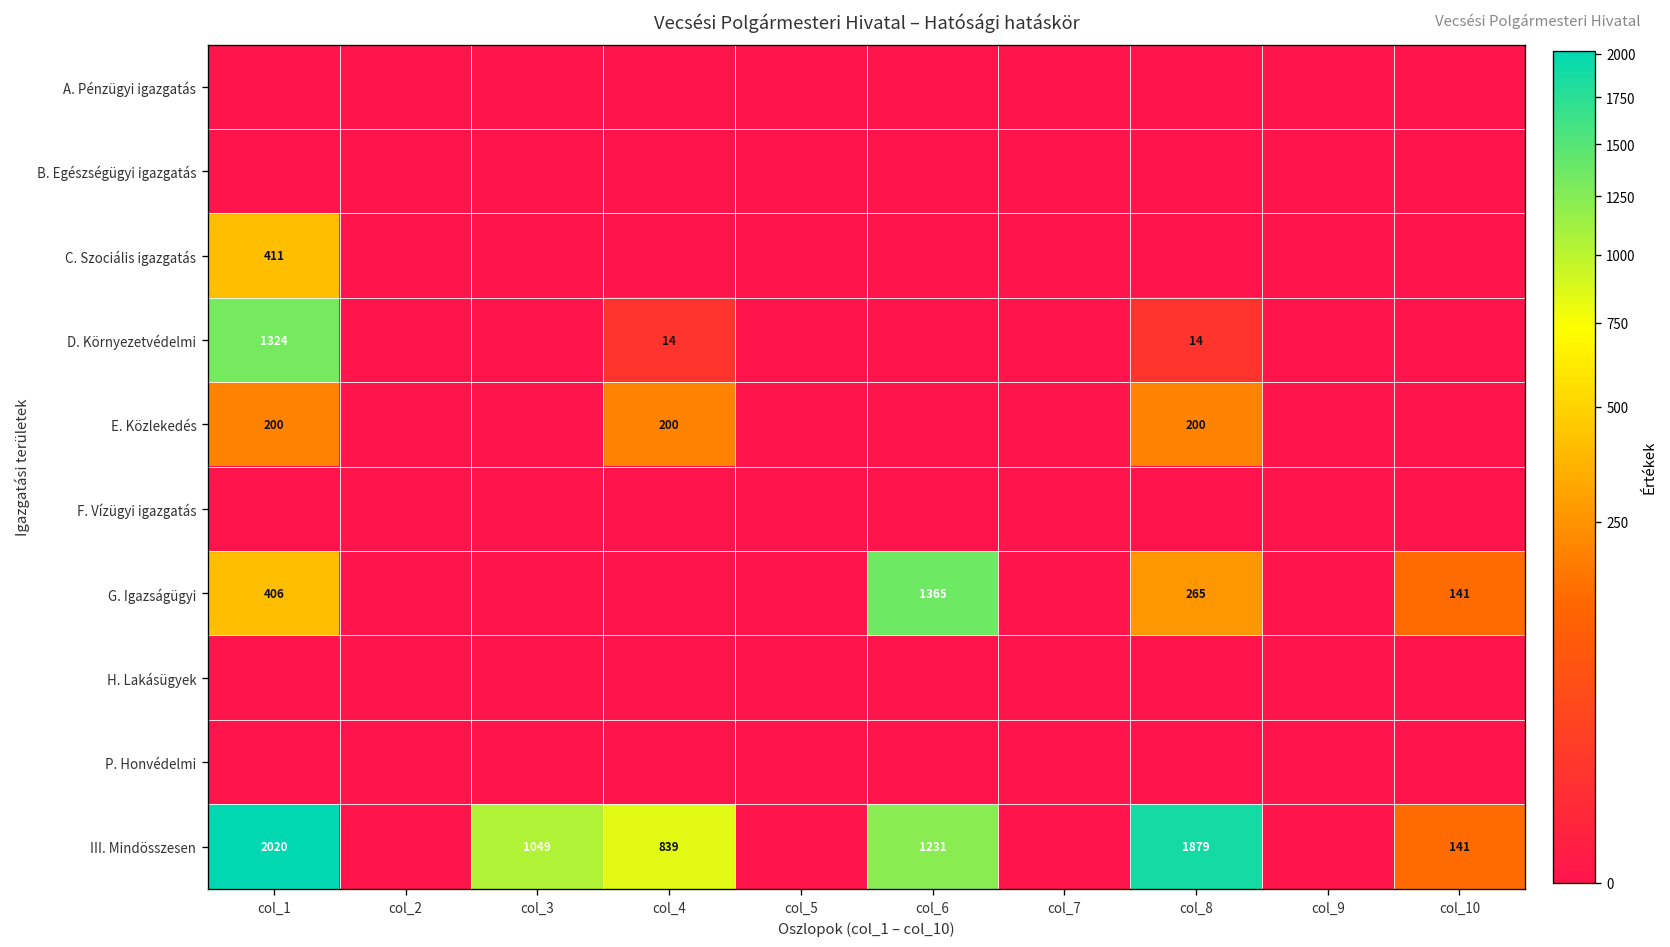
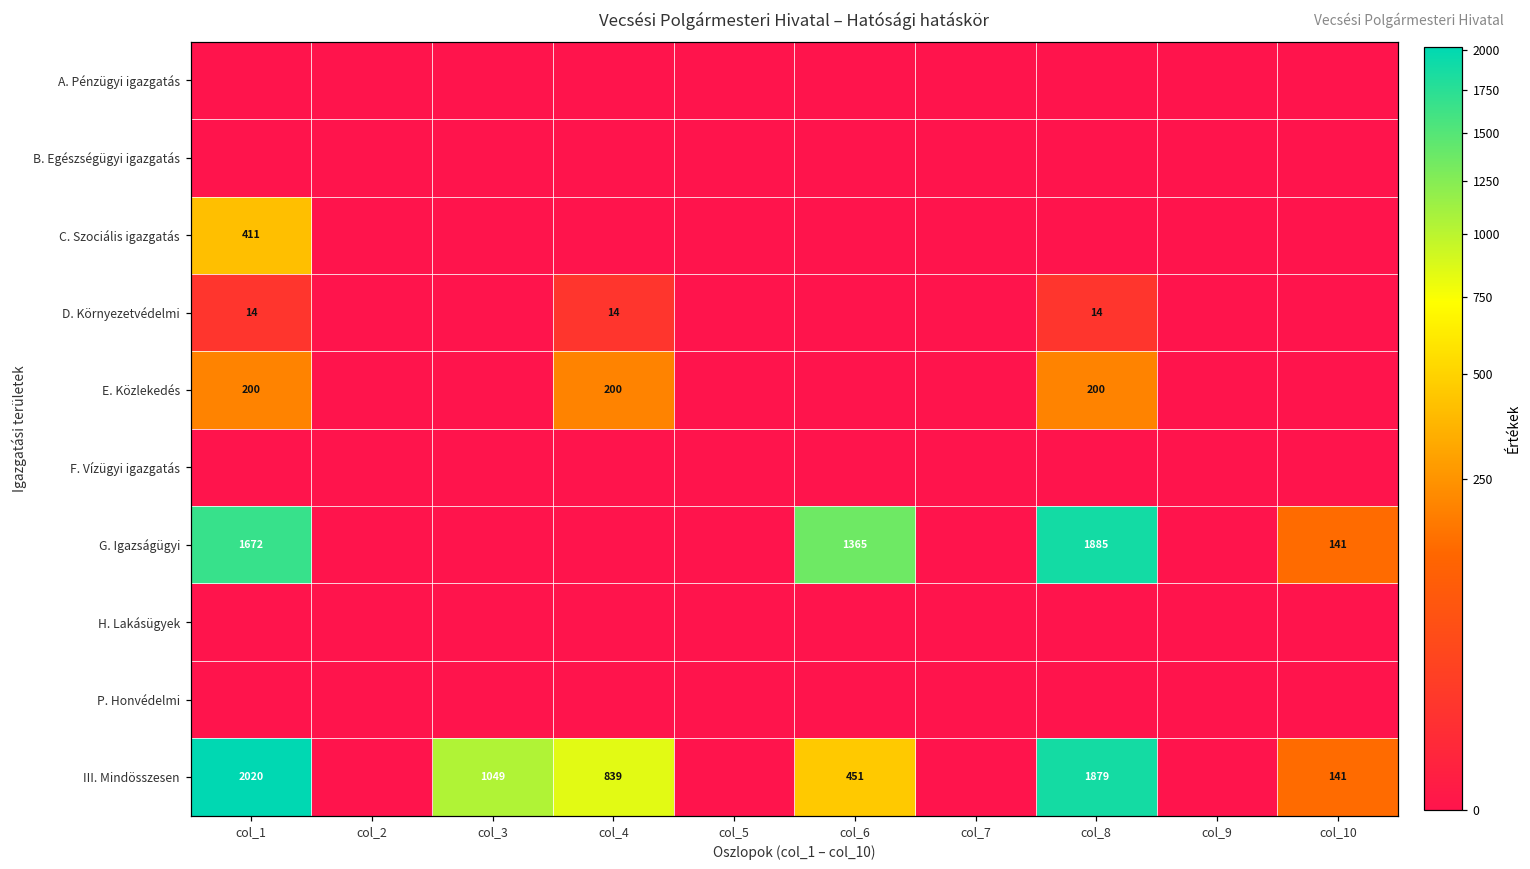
  {
    "C. Szociális igazgatás": {
      "col_1": 411
    },
    "D. Környezetvédelmi": {
-     "col_1": 1324,
+     "col_1": 14,
      "col_4": 14,
      "col_8": 14
    },
    "E. Közlekedés": {
      "col_1": 200,
      "col_4": 200,
      "col_8": 200
    },
    "G. Igazságügyi": {
-     "col_1": 406,
+     "col_1": 1672,
      "col_6": 1365,
-     "col_8": 265,
+     "col_8": 1885,
      "col_10": 141
    },
    "III. Mindösszesen": {
      "col_1": 2020,
      "col_3": 1049,
      "col_4": 839,
-     "col_6": 1231,
+     "col_6": 451,
      "col_8": 1879,
      "col_10": 141
    }
  }
